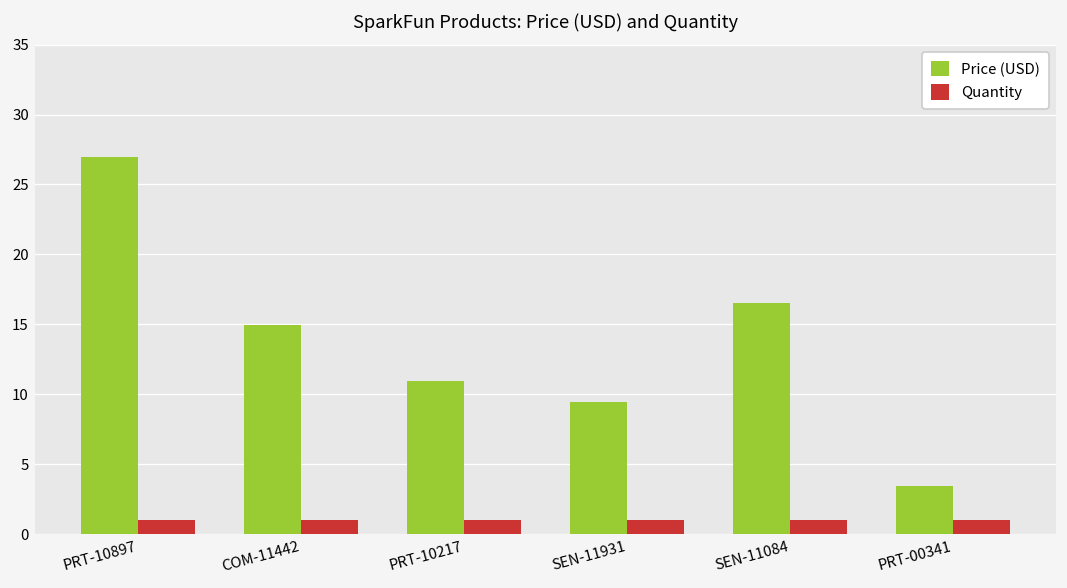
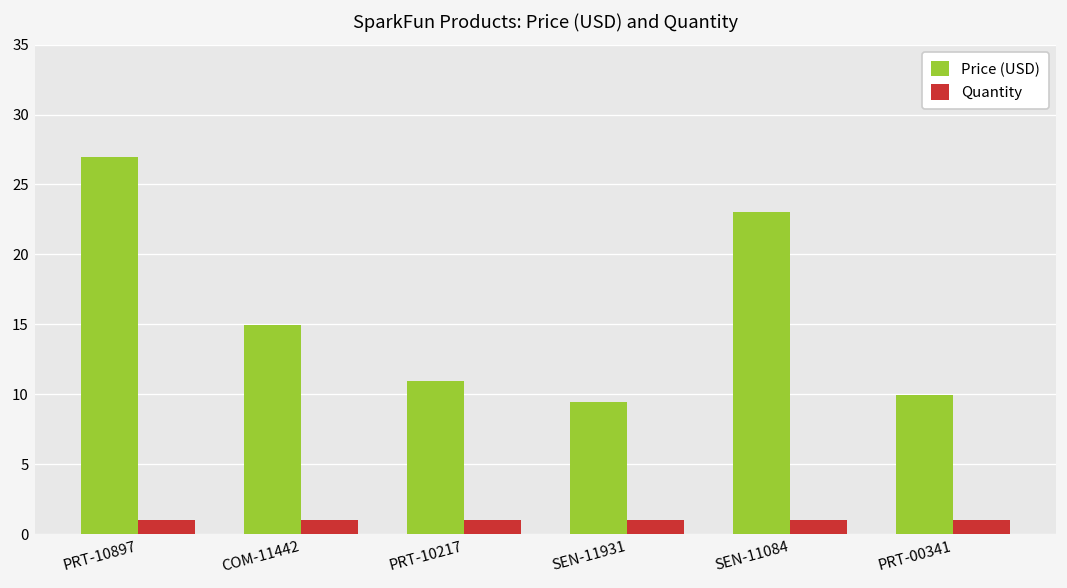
  {
    "Price (USD)": {
      "PRT-10897": 27.0,
      "COM-11442": 15.0,
      "PRT-10217": 10.9,
      "SEN-11931": 9.5,
-     "SEN-11084": 16.5,
-     "PRT-00341": 3.4
+     "SEN-11084": 23.0,
+     "PRT-00341": 10.0
    },
    "Quantity": {
      "PRT-10897": 1.0,
      "COM-11442": 1.0,
      "PRT-10217": 1.0,
      "SEN-11931": 1.0,
      "SEN-11084": 1.0,
      "PRT-00341": 1.0
    }
  }
